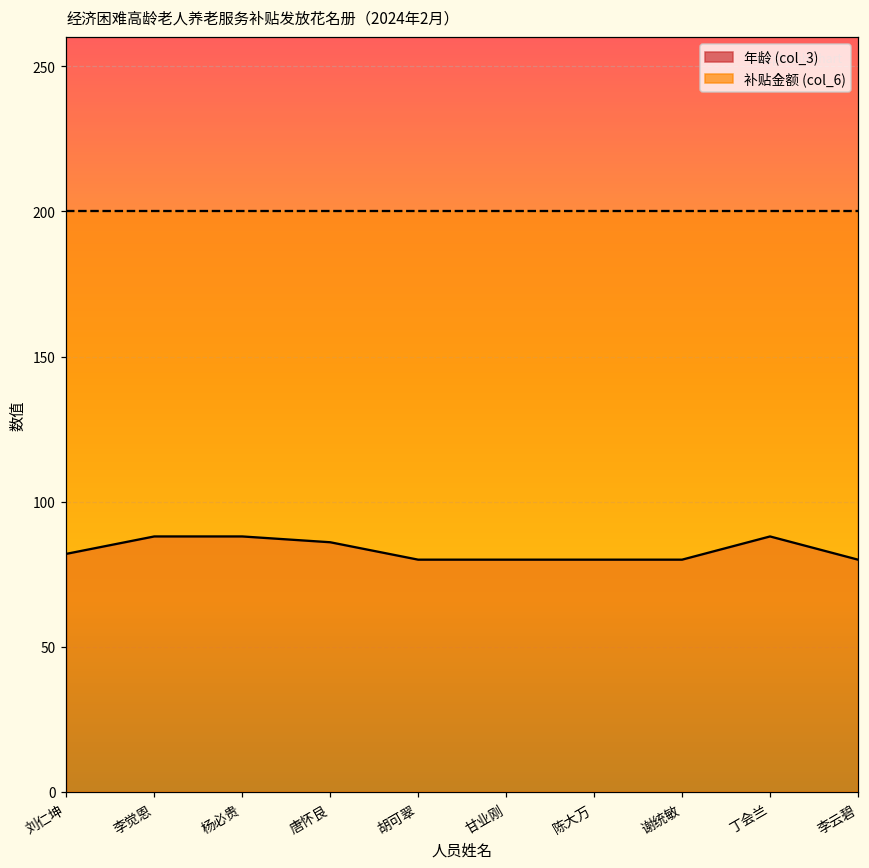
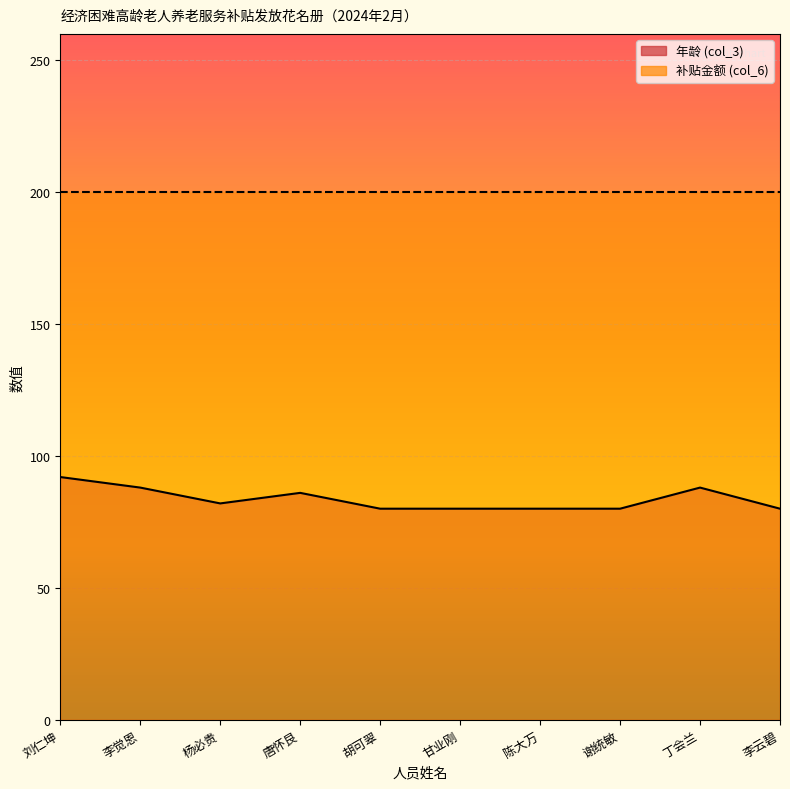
  {
    "年龄 (col_3)": {
-     "刘仁坤": 82,
+     "刘仁坤": 92,
      "李觉恩": 88,
-     "杨必贵": 88,
+     "杨必贵": 82,
      "唐怀艮": 86,
      "胡可翠": 80,
      "甘业刚": 80,
      "陈大万": 80,
      "谢统敏": 80,
      "丁会兰": 88,
      "李云碧": 80
    },
    "补贴金额 (col_6)": {
      "刘仁坤": 200,
      "李觉恩": 200,
      "杨必贵": 200,
      "唐怀艮": 200,
      "胡可翠": 200,
      "甘业刚": 200,
      "陈大万": 200,
      "谢统敏": 200,
      "丁会兰": 200,
      "李云碧": 200
    }
  }
